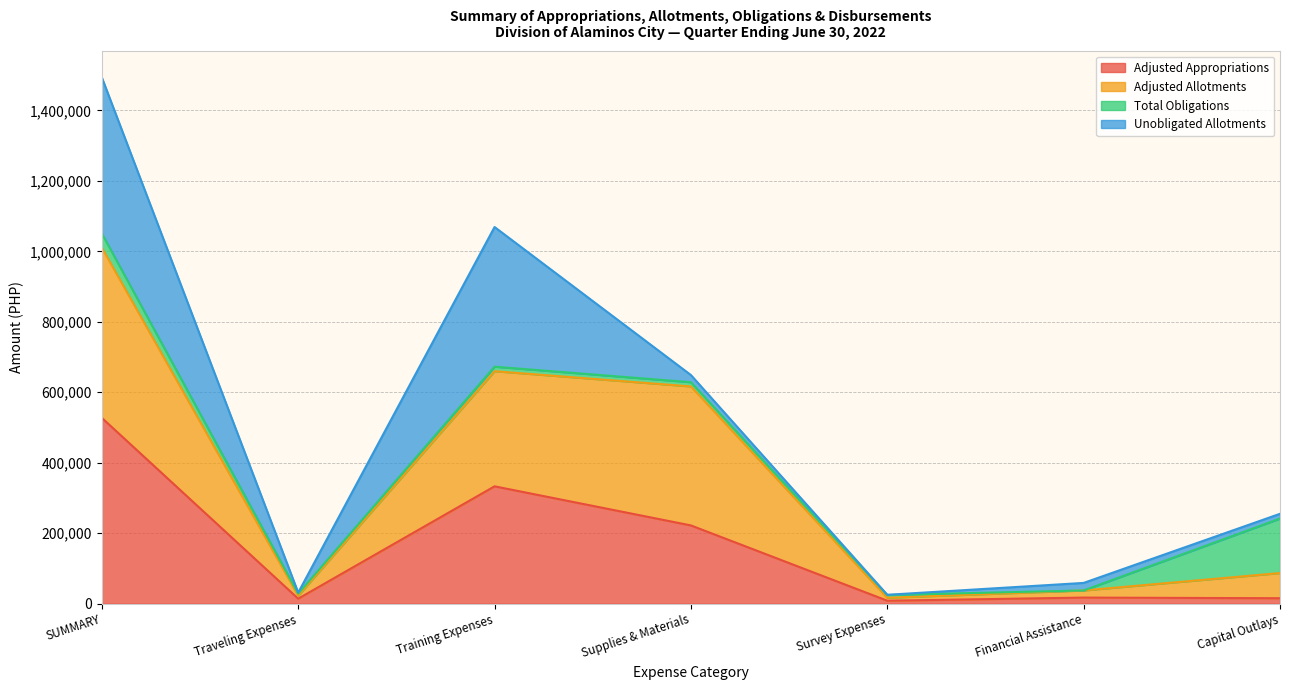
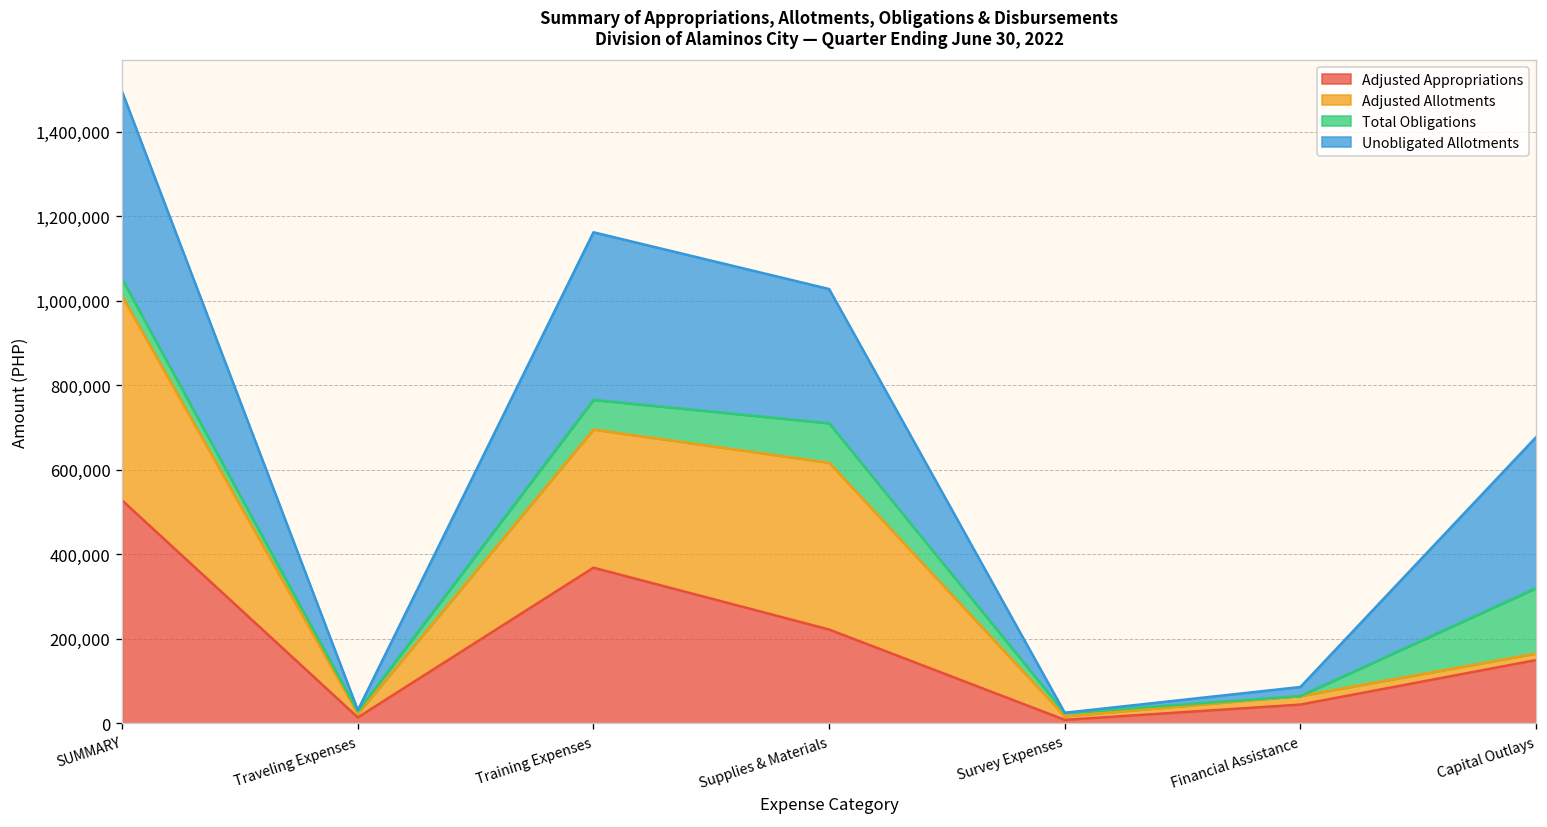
  {
    "Adjusted Appropriations": {
      "SUMMARY": "530,000",
      "Traveling Expenses": "10,000",
-     "Training Expenses": "330,000",
+     "Training Expenses": "370,000",
      "Supplies & Materials": "220,000",
      "Survey Expenses": "10,000",
-     "Financial Assistance": "20,000",
-     "Capital Outlays": "20,000"
+     "Financial Assistance": "40,000",
+     "Capital Outlays": "150,000"
    },
    "Adjusted Allotments": {
      "SUMMARY": "480,000",
      "Training Expenses": "330,000",
      "Supplies & Materials": "390,000",
      "Survey Expenses": "10,000",
-     "Capital Outlays": "70,000"
+     "Capital Outlays": "20,000"
    },
    "Total Obligations": {
      "SUMMARY": "40,000",
-     "Training Expenses": "10,000",
-     "Supplies & Materials": "10,000",
+     "Training Expenses": "70,000",
+     "Supplies & Materials": "90,000",
      "Capital Outlays": "150,000"
    },
    "Unobligated Allotments": {
      "SUMMARY": "440,000",
      "Training Expenses": "400,000",
-     "Supplies & Materials": "20,000",
+     "Supplies & Materials": "320,000",
      "Financial Assistance": "20,000",
-     "Capital Outlays": "10,000"
+     "Capital Outlays": "360,000"
    }
  }
